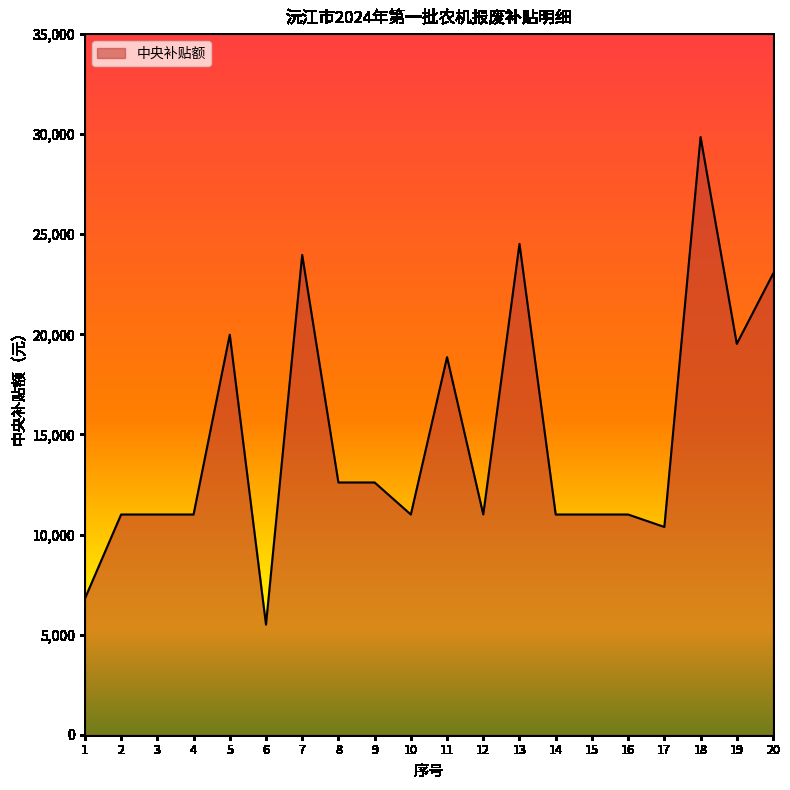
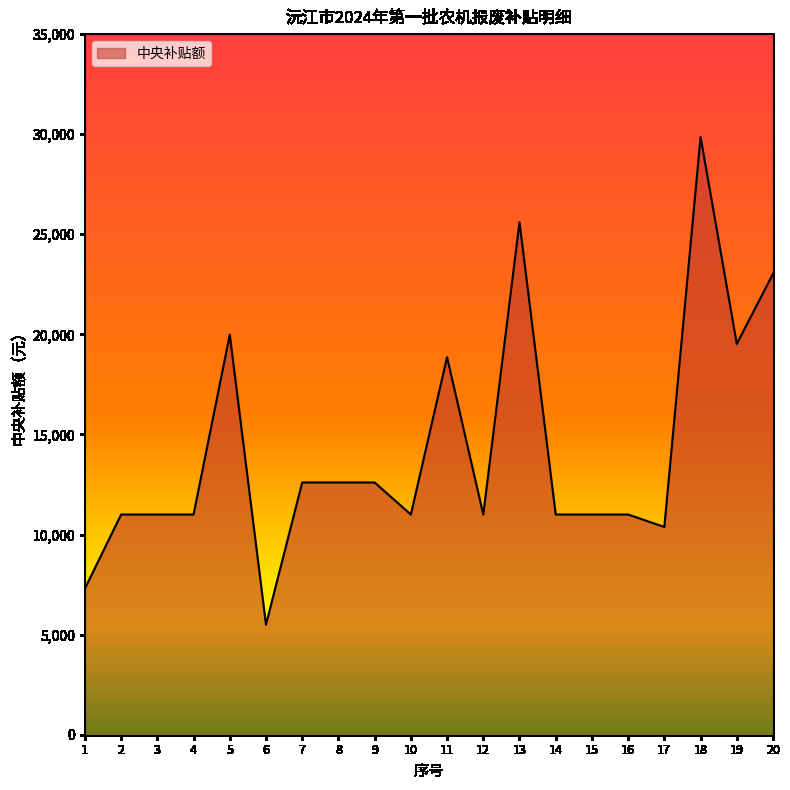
  {
-   "1": "6,800",
+   "1": "7,300",
    "2": "11,000",
    "3": "11,000",
    "4": "11,000",
    "5": "20,000",
    "6": "5,500",
-   "7": "24,000",
+   "7": "12,600",
    "8": "12,600",
    "9": "12,600",
    "10": "11,000",
    "11": "18,900",
    "12": "11,000",
-   "13": "24,500",
+   "13": "25,600",
    "14": "11,000",
    "15": "11,000",
    "16": "11,000",
    "17": "10,400",
    "18": "29,900",
    "19": "19,500",
    "20": "23,000"
  }
